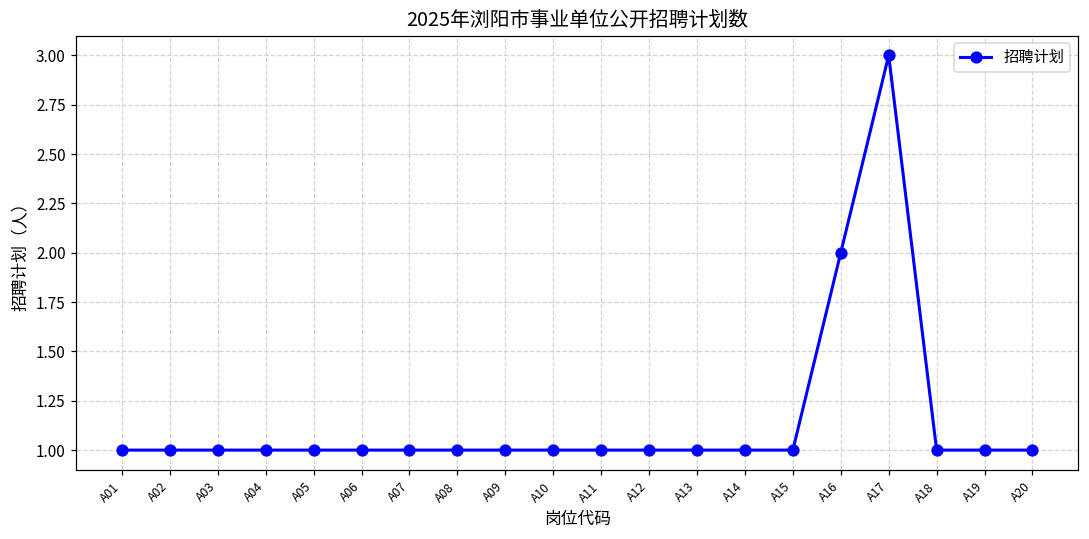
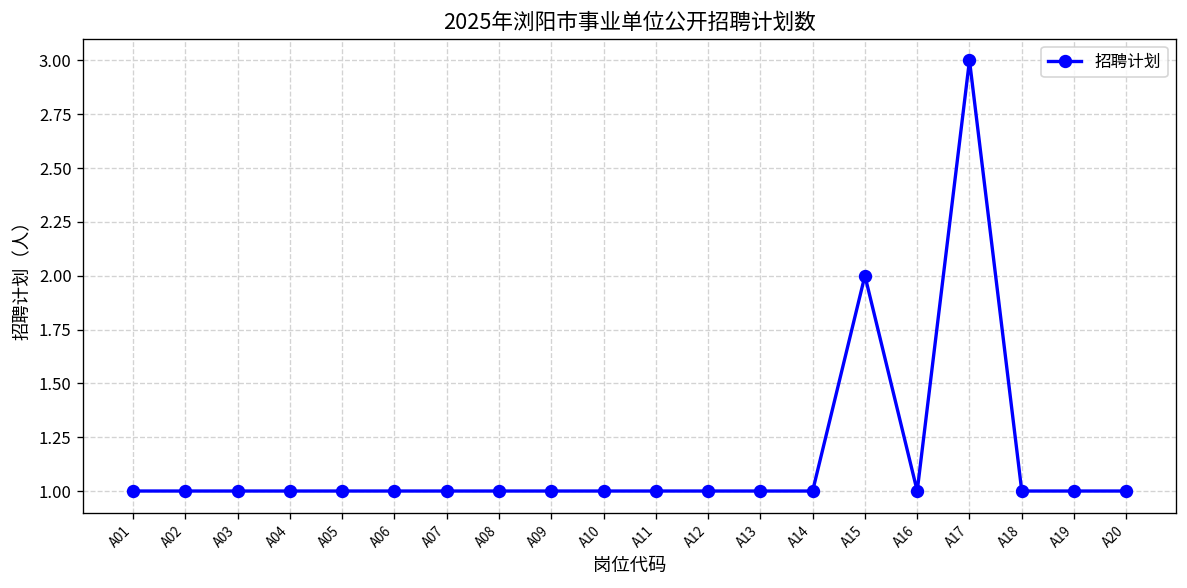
  {
    "A01": 1,
    "A02": 1,
    "A03": 1,
    "A04": 1,
    "A05": 1,
    "A06": 1,
    "A07": 1,
    "A08": 1,
    "A09": 1,
    "A10": 1,
    "A11": 1,
    "A12": 1,
    "A13": 1,
    "A14": 1,
-   "A15": 1,
-   "A16": 2,
+   "A15": 2,
+   "A16": 1,
    "A17": 3,
    "A18": 1,
    "A19": 1,
    "A20": 1
  }
